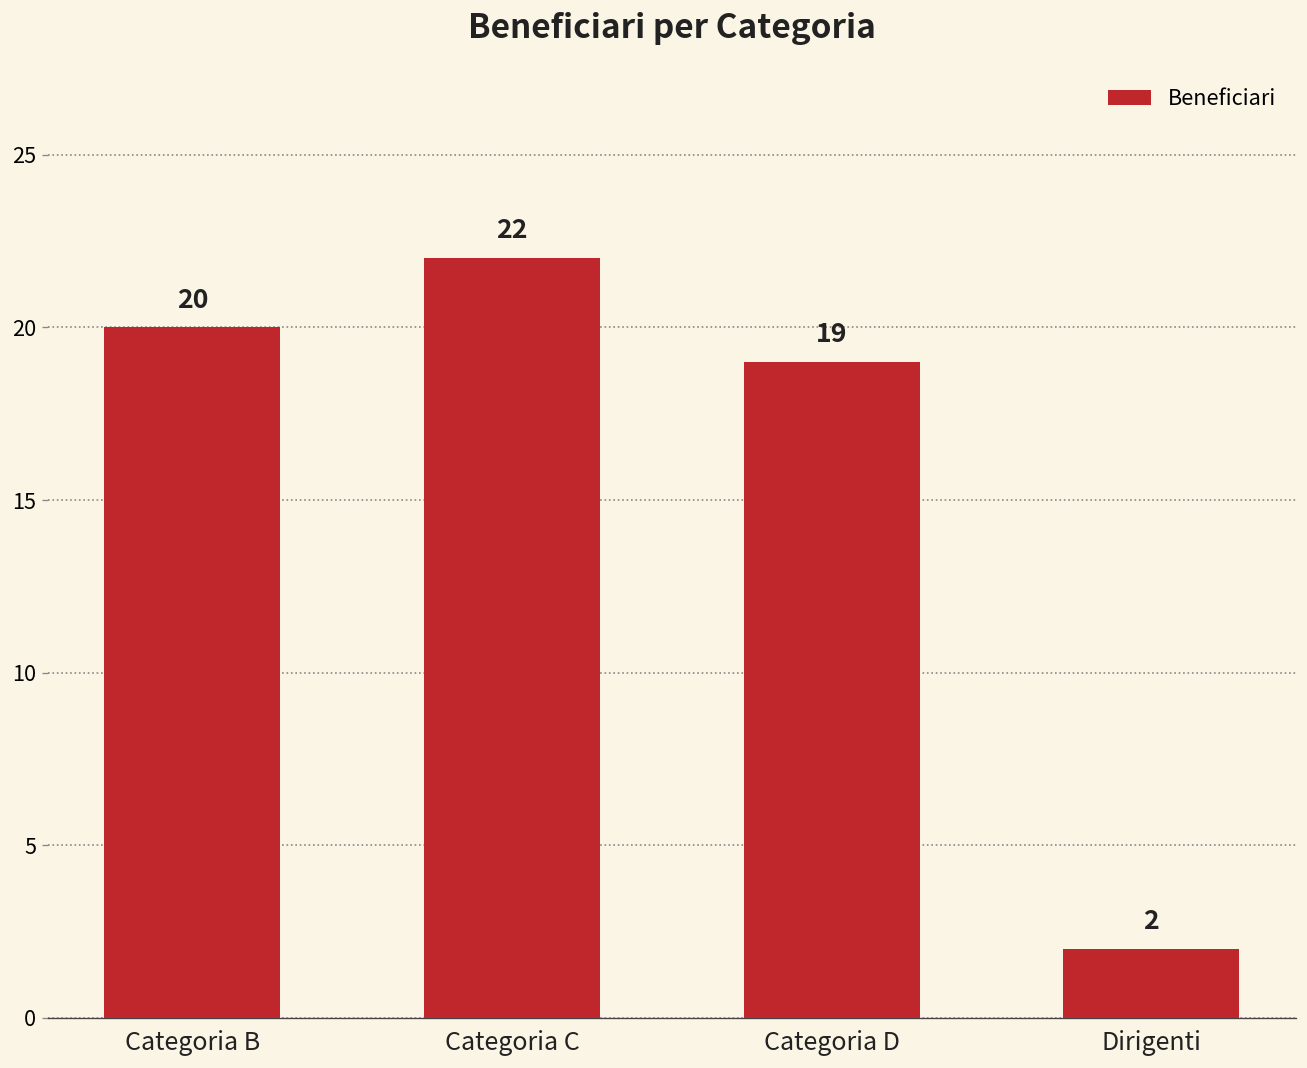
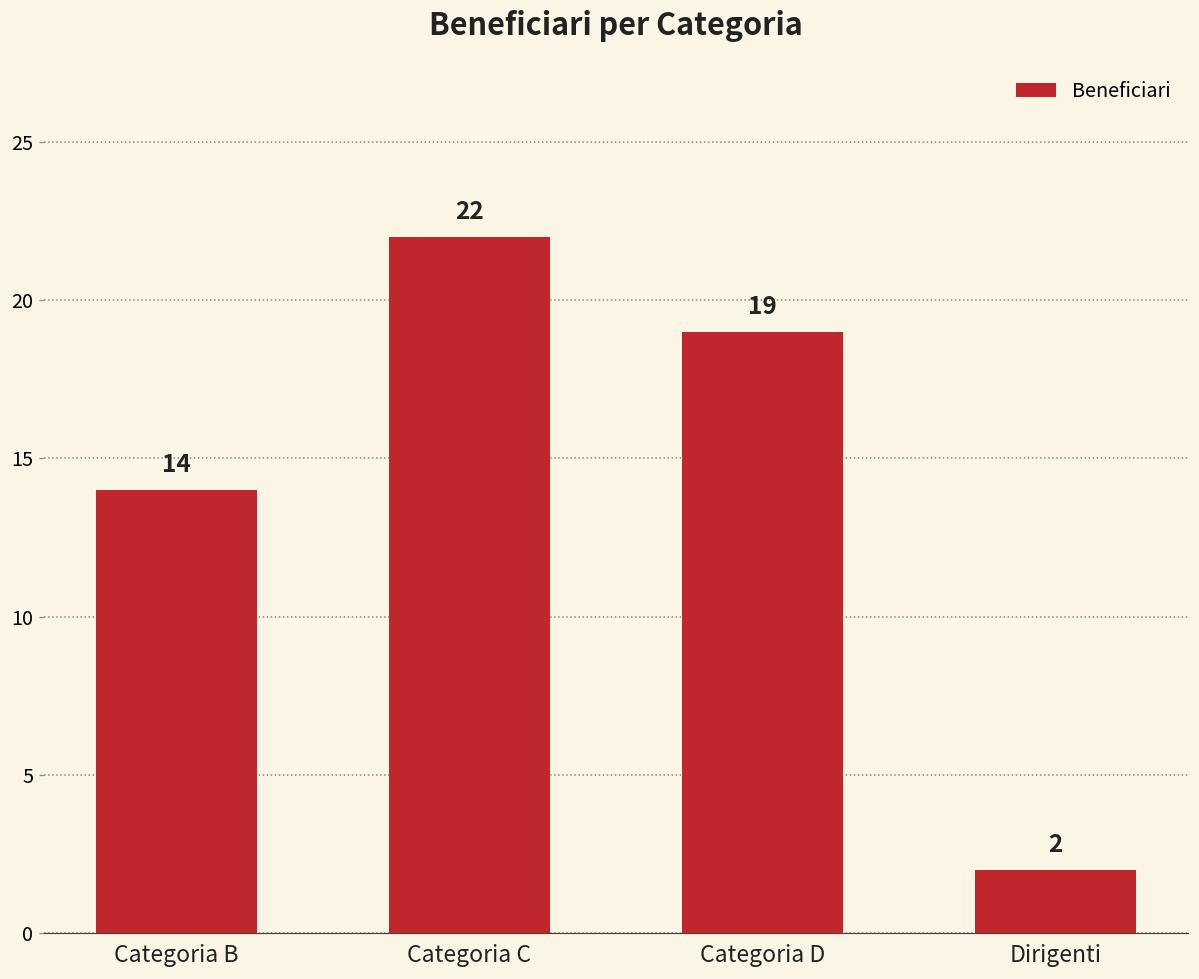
  {
-   "Categoria B": 20,
+   "Categoria B": 14,
    "Categoria C": 22,
    "Categoria D": 19,
    "Dirigenti": 2
  }
